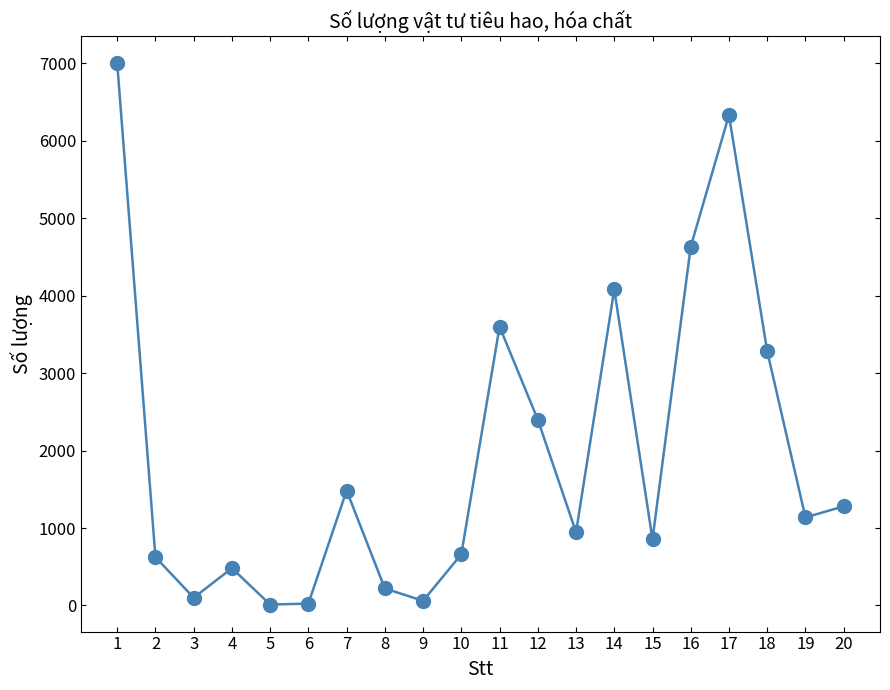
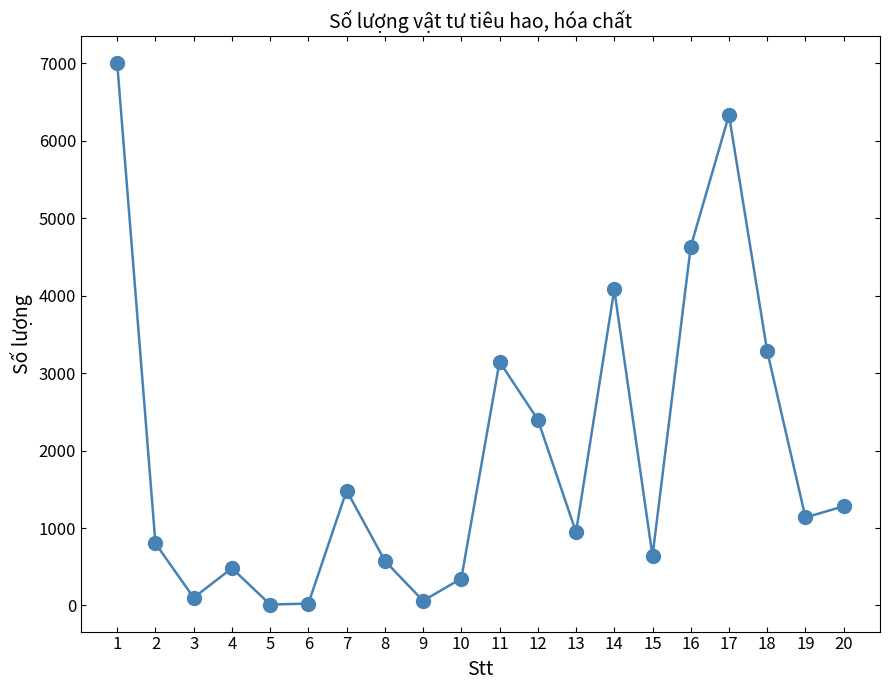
  {
    "1": 7000,
-   "2": 600,
+   "2": 800,
    "3": 100,
    "4": 500,
    "5": 0,
    "6": 0,
    "7": 1500,
-   "8": 200,
+   "8": 600,
    "9": 100,
-   "10": 700,
-   "11": 3600,
+   "10": 300,
+   "11": 3100,
    "12": 2400,
    "13": 900,
    "14": 4100,
-   "15": 900,
+   "15": 600,
    "16": 4600,
    "17": 6300,
    "18": 3300,
    "19": 1100,
    "20": 1300
  }
